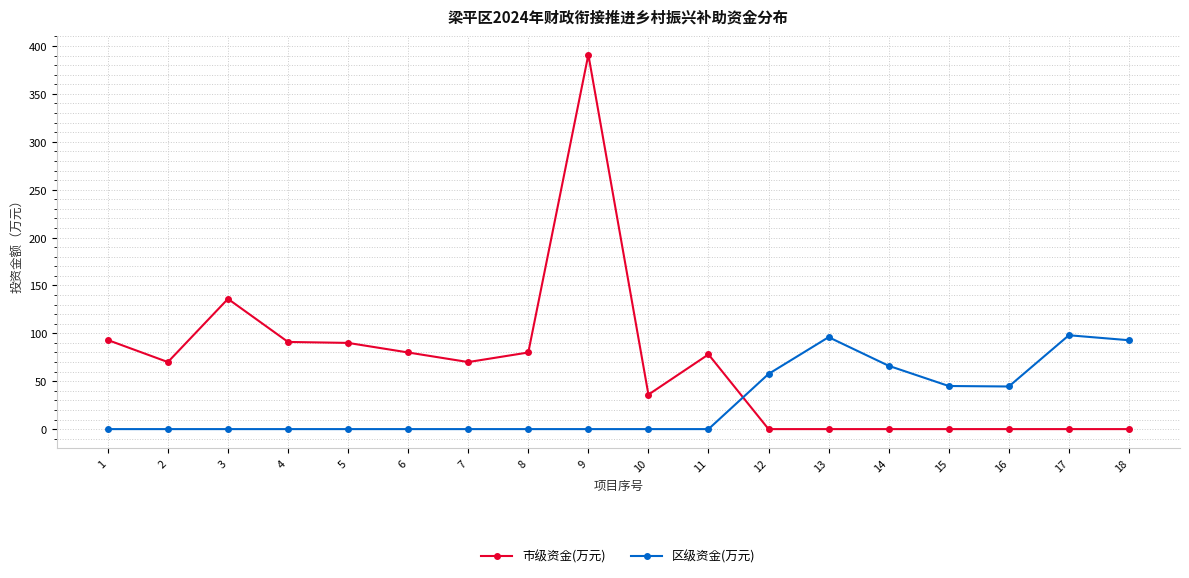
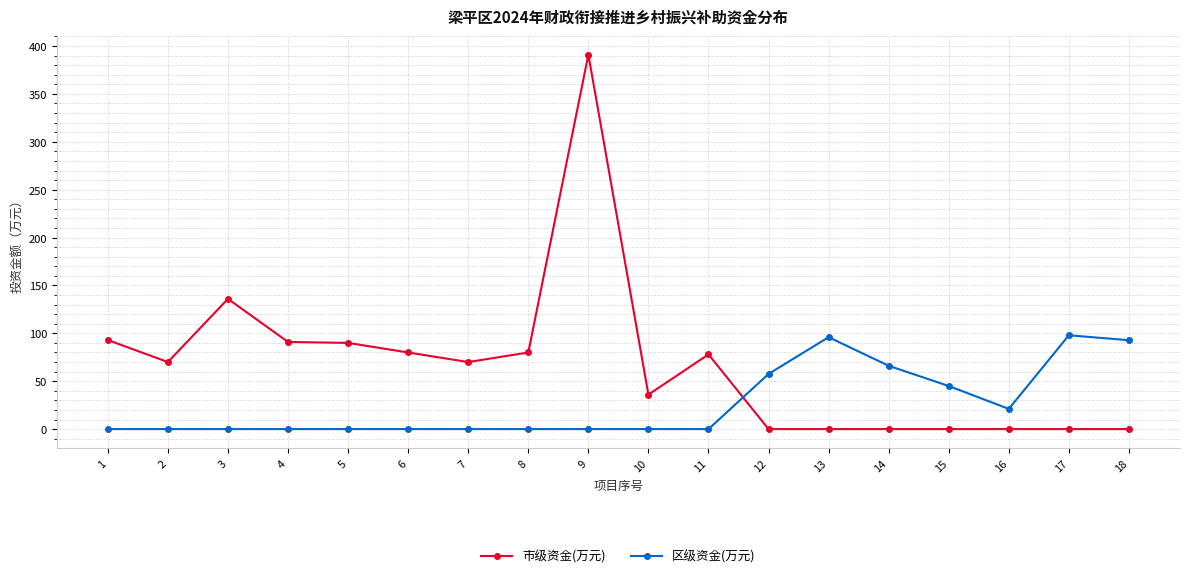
  {
    "市级资金(万元)": {
      "1": 90,
      "2": 70,
      "3": 140,
      "4": 90,
      "5": 90,
      "6": 80,
      "7": 70,
      "8": 80,
      "9": 390,
      "10": 40,
      "11": 80,
      "12": 0,
      "13": 0,
      "14": 0,
      "15": 0,
      "16": 0,
      "17": 0,
      "18": 0
    },
    "区级资金(万元)": {
      "1": 0,
      "2": 0,
      "3": 0,
      "4": 0,
      "5": 0,
      "6": 0,
      "7": 0,
      "8": 0,
      "9": 0,
      "10": 0,
      "11": 0,
      "12": 60,
      "13": 100,
      "14": 70,
      "15": 50,
-     "16": 40,
+     "16": 20,
      "17": 100,
      "18": 90
    }
  }
